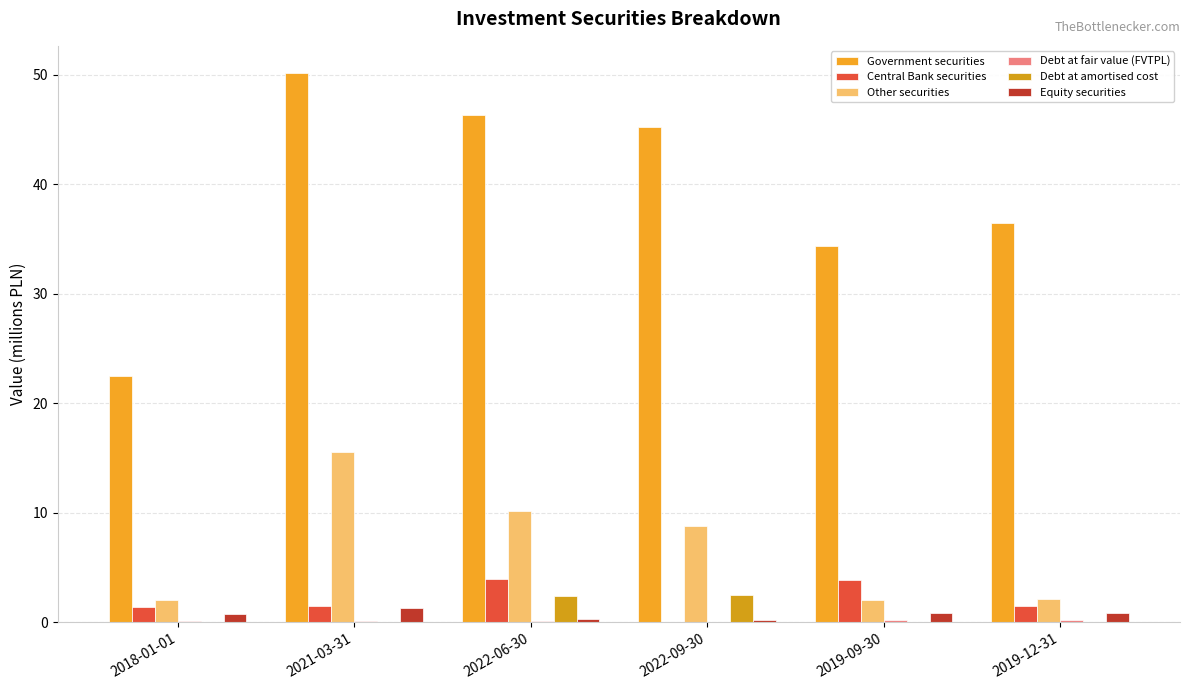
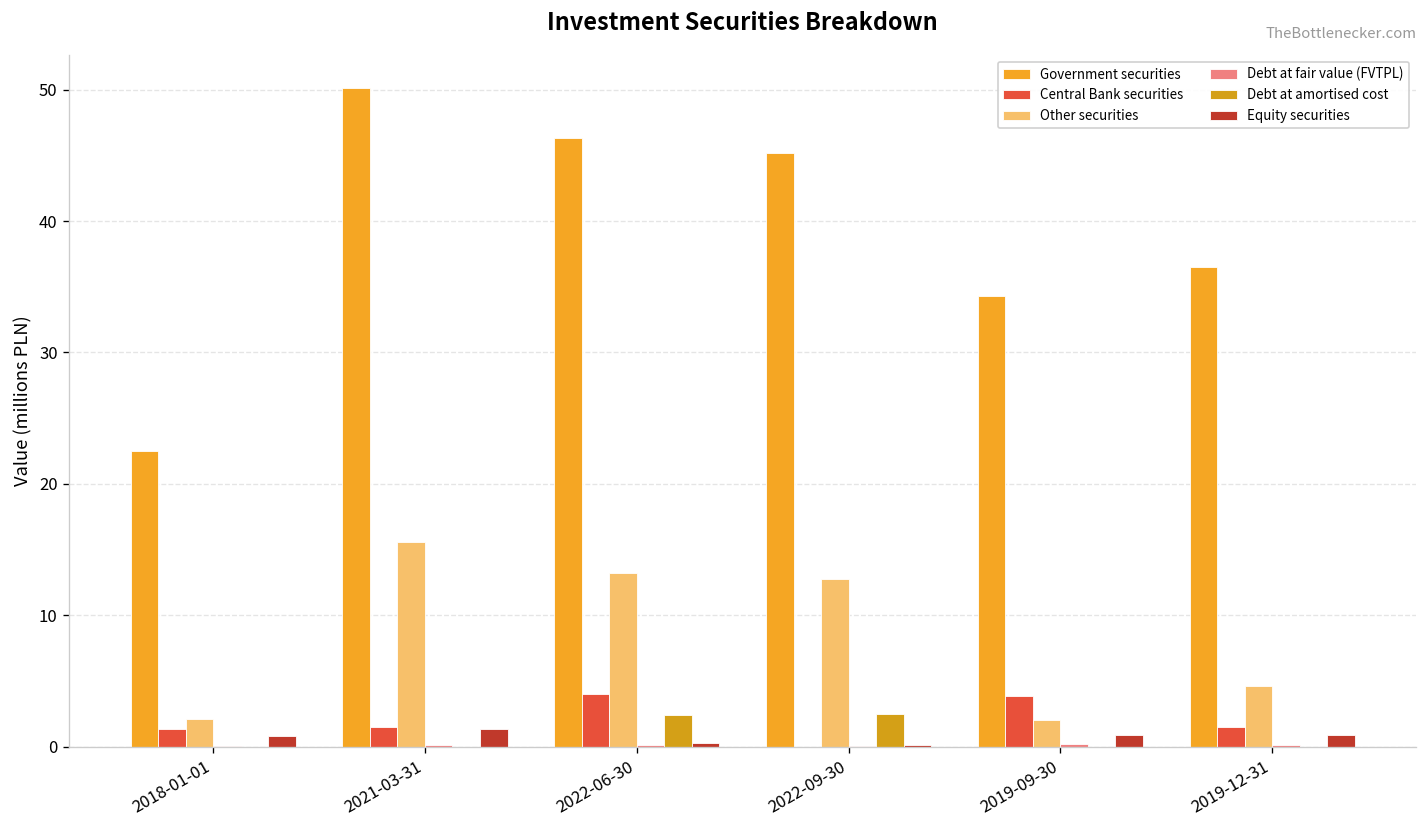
  {
    "Other securities": {
      "2018-01-01": 2.1,
      "2021-03-31": 15.6,
-     "2022-06-30": 10.1,
-     "2022-09-30": 8.8,
+     "2022-06-30": 13.2,
+     "2022-09-30": 12.7,
      "2019-09-30": 2.1,
-     "2019-12-31": 2.1
+     "2019-12-31": 4.6
    }
  }
